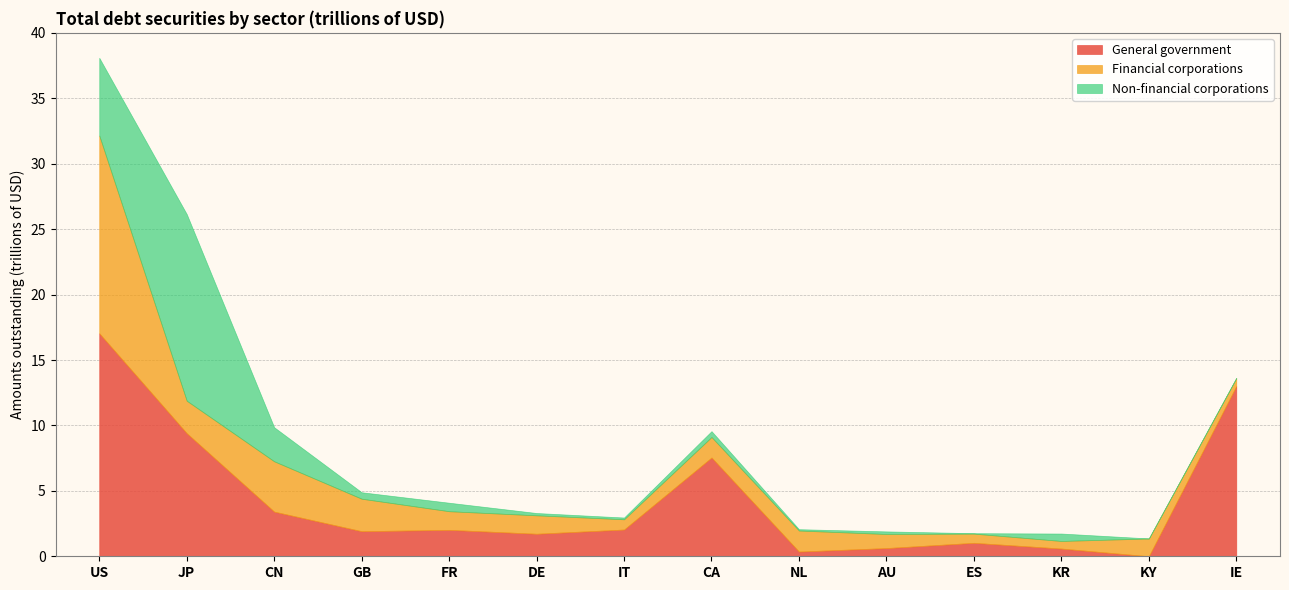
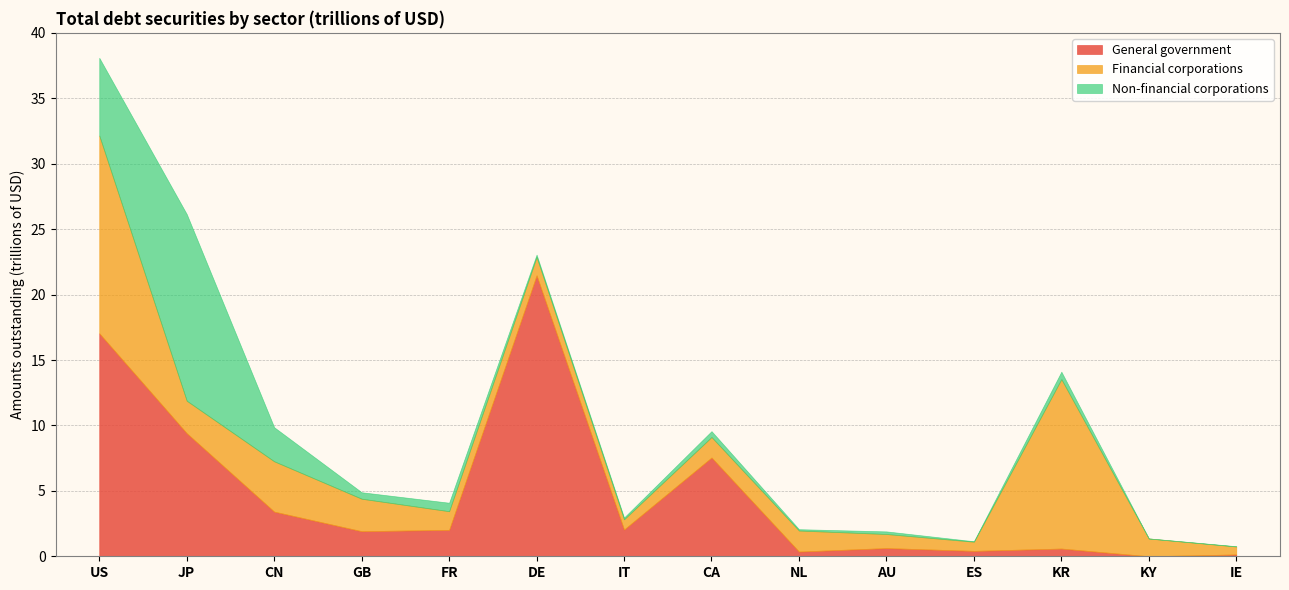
  {
    "General government": {
      "US": 17.0,
      "JP": 9.4,
      "CN": 3.4,
      "GB": 1.9,
      "FR": 2.0,
-     "DE": 1.7,
+     "DE": 21.5,
      "IT": 2.0,
      "CA": 7.5,
      "NL": 0.4,
      "AU": 0.6,
-     "ES": 1.0,
+     "ES": 0.4,
      "KR": 0.6,
-     "IE": 13.0
+     "IE": 0.1
    },
    "Financial corporations": {
      "US": 15.1,
      "JP": 2.5,
      "CN": 3.8,
      "GB": 2.5,
      "FR": 1.4,
      "CA": 1.6,
      "AU": 1.1,
-     "KR": 0.6
+     "KR": 12.9
    },
    "Non-financial corporations": {
      "US": 5.9,
      "JP": 14.3,
      "CN": 2.6,
      "GB": 0.5,
      "FR": 0.6,
      "CA": 0.4,
      "AU": 0.2,
      "KR": 0.6
    }
  }
